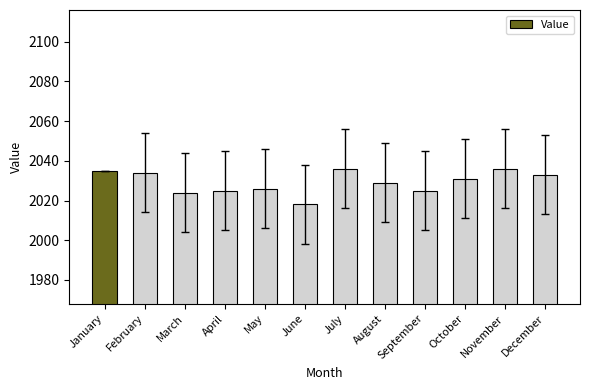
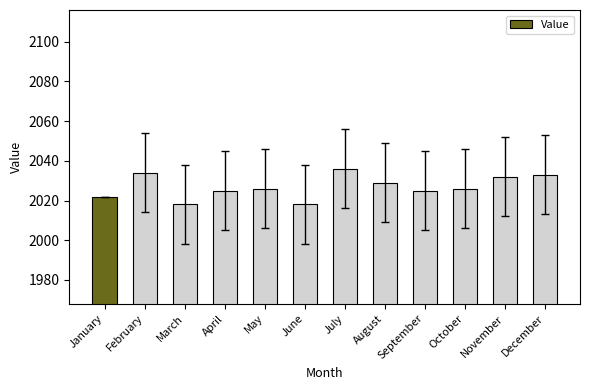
  {
    "Value": {
-     "January": 2035,
+     "January": 2022,
      "February": 2034,
-     "March": 2024,
+     "March": 2018,
      "April": 2025,
      "May": 2026,
      "June": 2018,
      "July": 2036,
      "August": 2029,
      "September": 2025,
-     "October": 2031,
-     "November": 2036,
+     "October": 2026,
+     "November": 2032,
      "December": 2033
    }
  }
